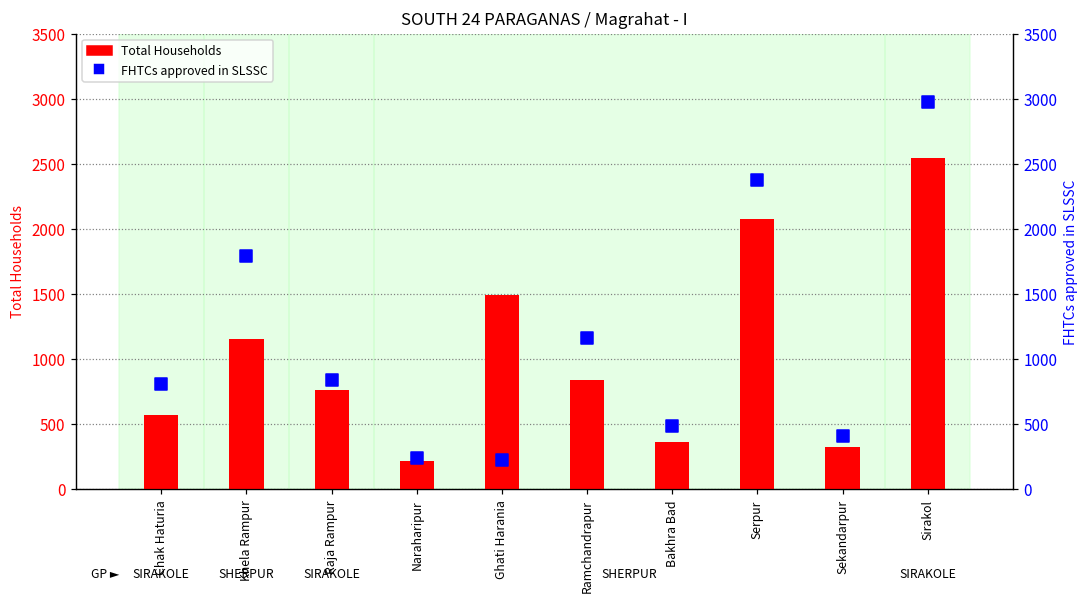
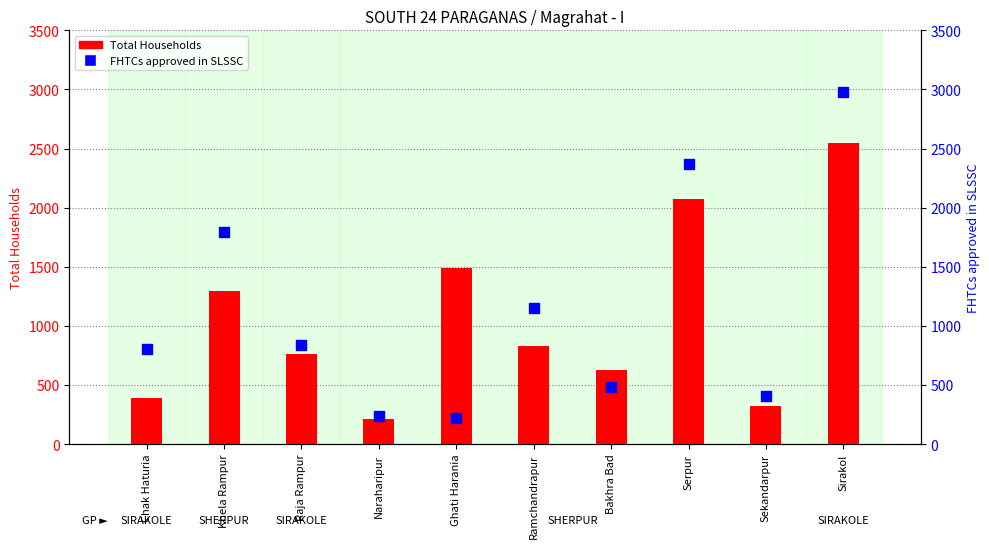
  {
    "Total Households": {
-     "Chak Haturia": 560,
-     "Khela Rampur": 1150,
+     "Chak Haturia": 390,
+     "Khela Rampur": 1290,
      "Raja Rampur": 760,
      "Naraharipur": 210,
      "Ghati Harania": 1490,
      "Ramchandrapur": 830,
-     "Bakhra Bad": 360,
+     "Bakhra Bad": 630,
      "Serpur": 2080,
      "Sekandarpur": 320,
      "Sirakol": 2540
    }
  }
